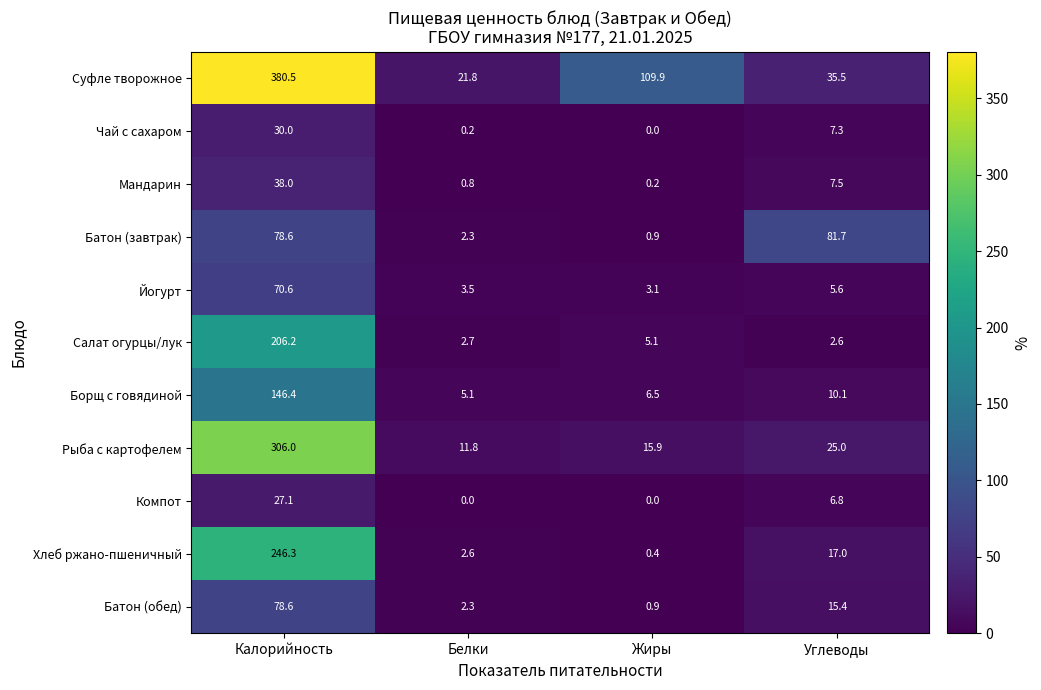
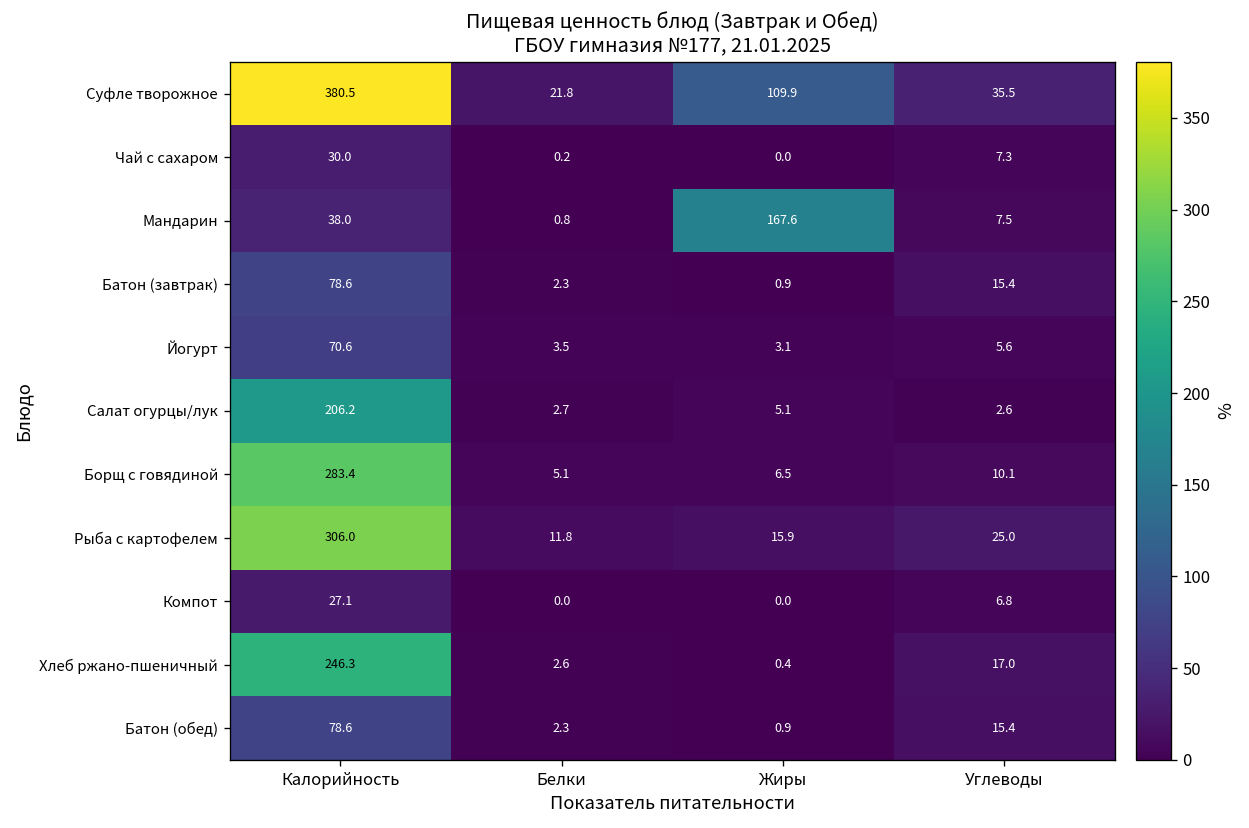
  {
    "Суфле творожное": {
      "Калорийность": 380.5,
      "Белки": 21.8,
      "Жиры": 109.9,
      "Углеводы": 35.5
    },
    "Чай с сахаром": {
      "Калорийность": 30.0,
      "Белки": 0.2,
      "Жиры": 0.0,
      "Углеводы": 7.3
    },
    "Мандарин": {
      "Калорийность": 38.0,
      "Белки": 0.8,
-     "Жиры": 0.2,
+     "Жиры": 167.6,
      "Углеводы": 7.5
    },
    "Батон (завтрак)": {
      "Калорийность": 78.6,
      "Белки": 2.3,
      "Жиры": 0.9,
-     "Углеводы": 81.7
+     "Углеводы": 15.4
    },
    "Йогурт": {
      "Калорийность": 70.6,
      "Белки": 3.5,
      "Жиры": 3.1,
      "Углеводы": 5.6
    },
    "Салат огурцы/лук": {
      "Калорийность": 206.2,
      "Белки": 2.7,
      "Жиры": 5.1,
      "Углеводы": 2.6
    },
    "Борщ с говядиной": {
-     "Калорийность": 146.4,
+     "Калорийность": 283.4,
      "Белки": 5.1,
      "Жиры": 6.5,
      "Углеводы": 10.1
    },
    "Рыба с картофелем": {
      "Калорийность": 306.0,
      "Белки": 11.8,
      "Жиры": 15.9,
      "Углеводы": 25.0
    },
    "Компот": {
      "Калорийность": 27.1,
      "Белки": 0.0,
      "Жиры": 0.0,
      "Углеводы": 6.8
    },
    "Хлеб ржано-пшеничный": {
      "Калорийность": 246.3,
      "Белки": 2.6,
      "Жиры": 0.4,
      "Углеводы": 17.0
    },
    "Батон (обед)": {
      "Калорийность": 78.6,
      "Белки": 2.3,
      "Жиры": 0.9,
      "Углеводы": 15.4
    }
  }
